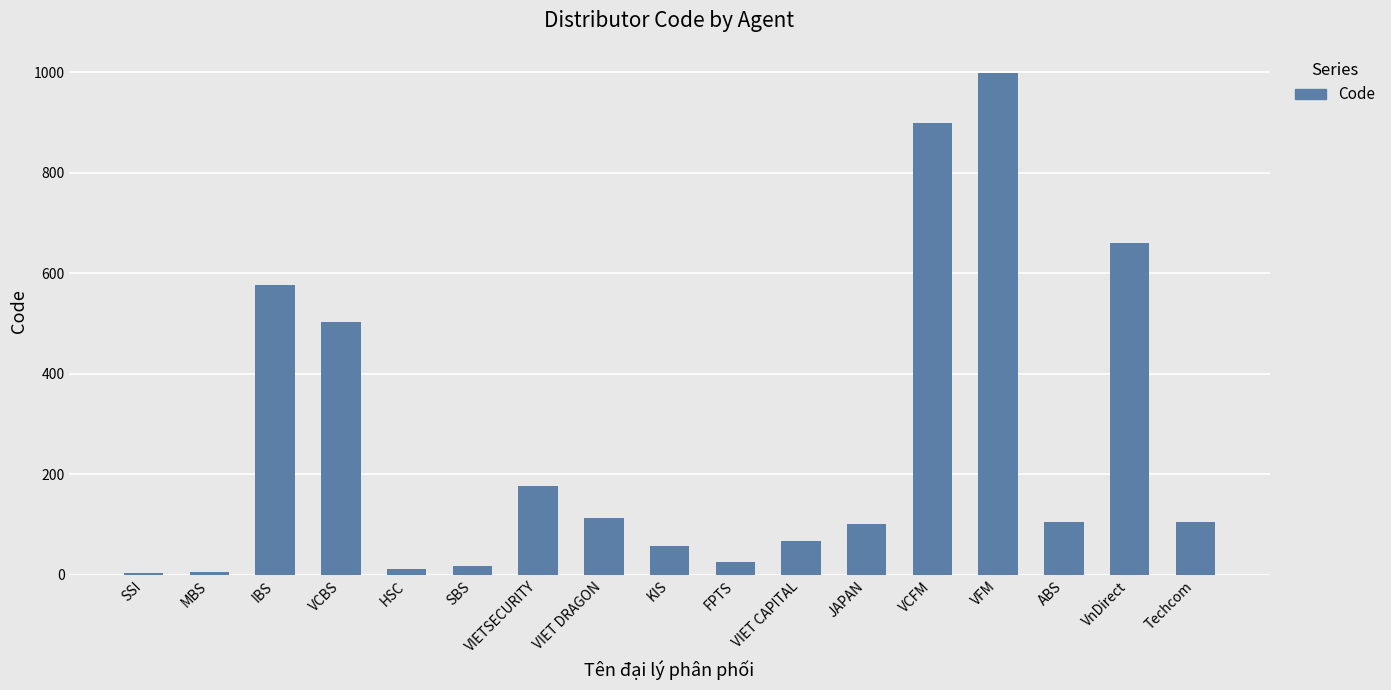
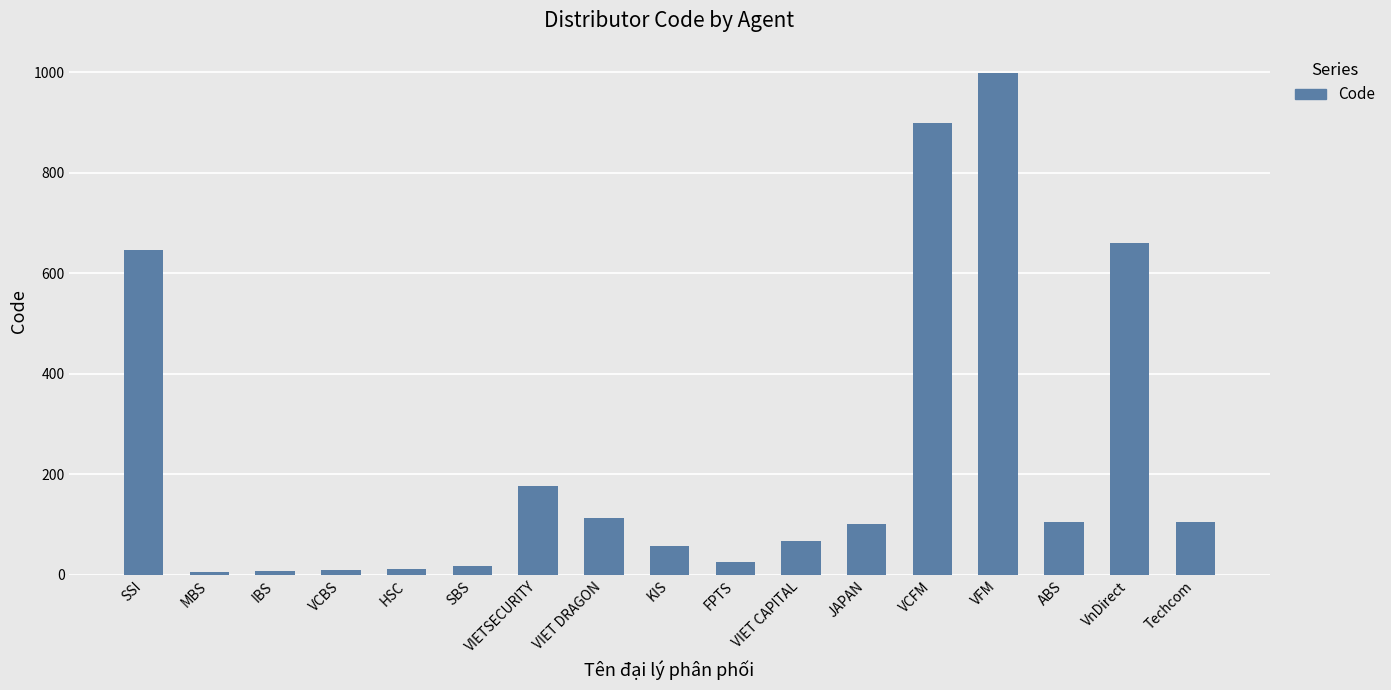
  {
-   "SSI": 0,
+   "SSI": 650,
    "MBS": 10,
-   "IBS": 580,
-   "VCBS": 500,
+   "IBS": 10,
+   "VCBS": 10,
    "HSC": 10,
    "SBS": 20,
    "VIETSECURITY": 180,
    "VIET DRAGON": 110,
    "KIS": 60,
    "FPTS": 30,
    "VIET CAPITAL": 70,
    "JAPAN": 100,
    "VCFM": 900,
    "VFM": 1000,
    "ABS": 110,
    "VnDirect": 660,
    "Techcom": 110
  }
